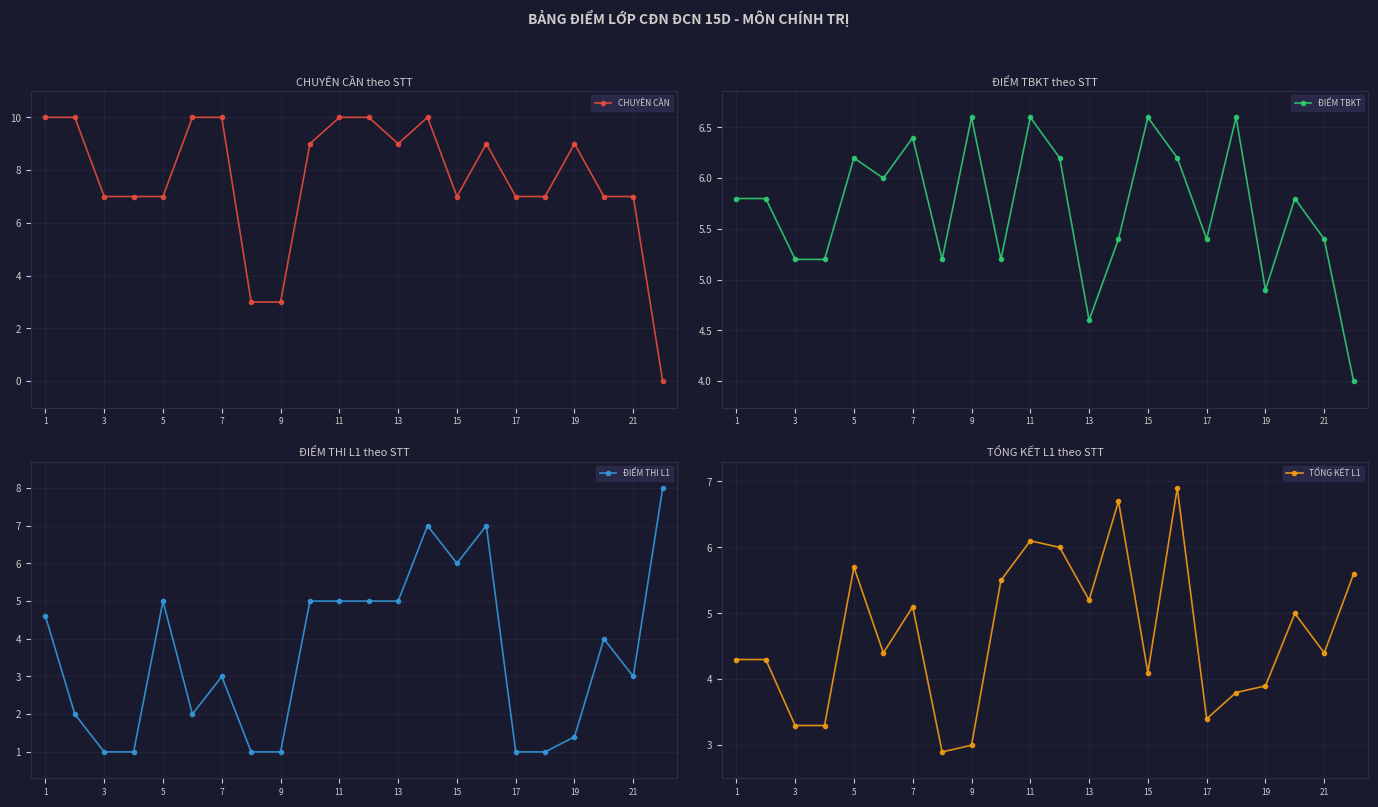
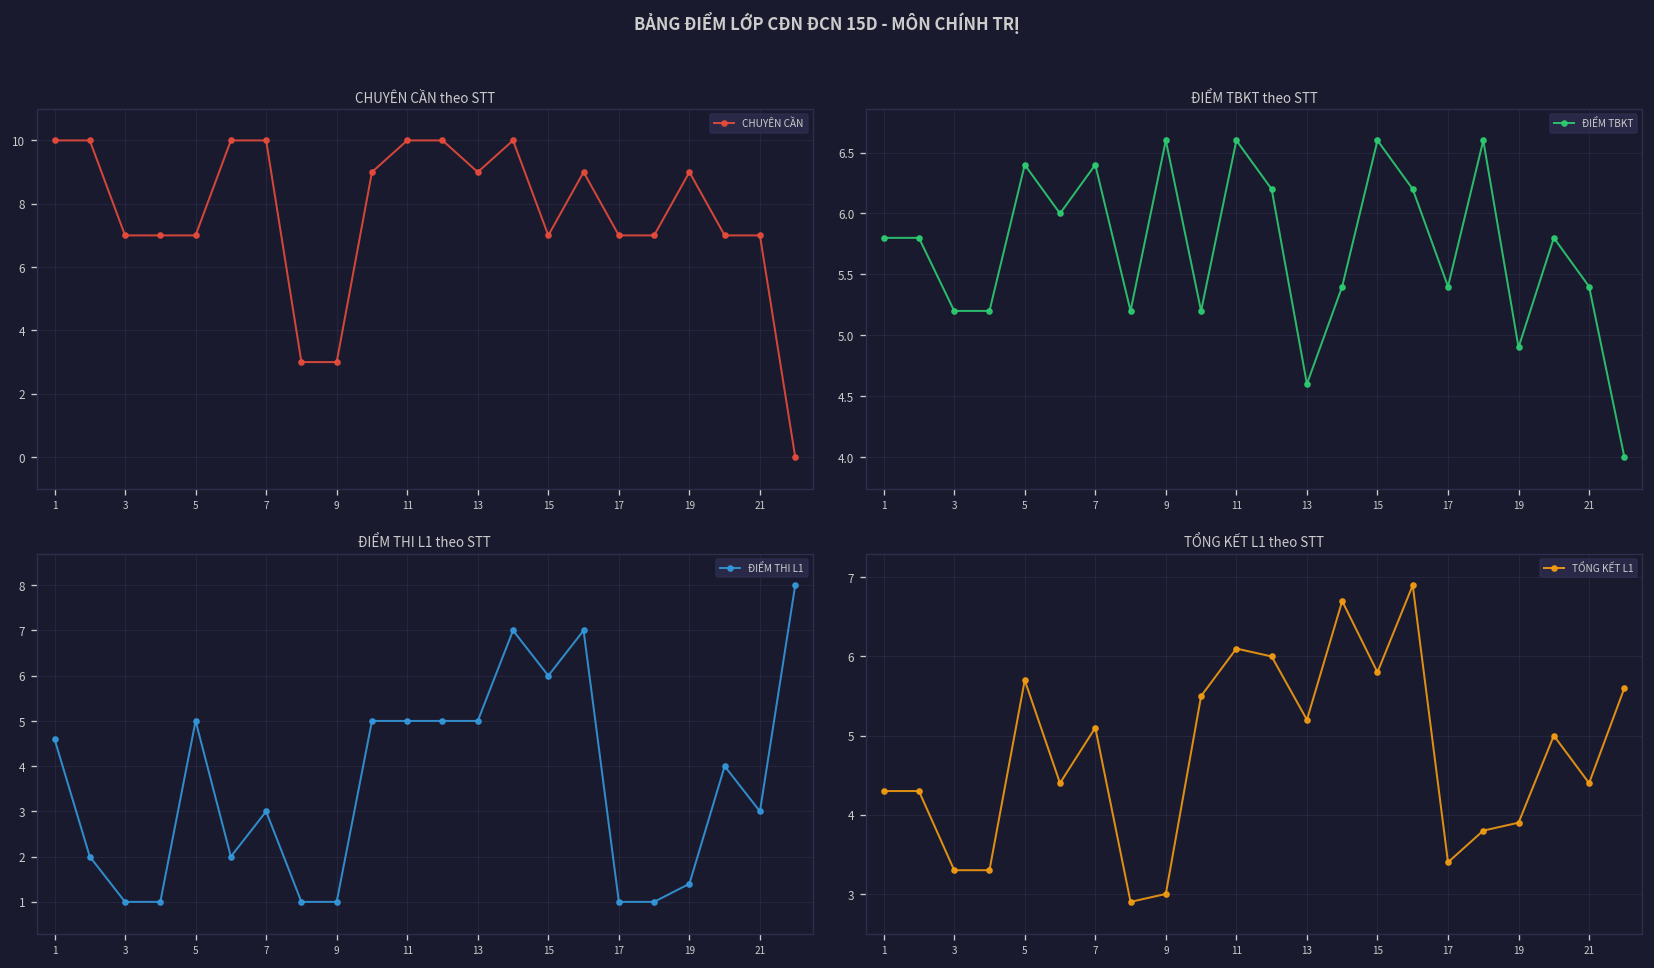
  {
    "CHUYÊN CẦN theo STT": {
      "1": 10.0,
      "3": 7.0,
      "5": 7.0,
      "7": 10.0,
      "9": 3.0,
      "11": 10.0,
      "13": 9.0,
      "15": 7.0,
      "17": 7.0,
      "19": 9.0,
      "21": 7.0
    },
    "ĐIỂM TBKT theo STT": {
      "1": 5.8,
      "3": 5.2,
-     "5": 6.2,
+     "5": 6.4,
      "7": 6.4,
      "9": 6.6,
      "11": 6.6,
      "13": 4.6,
      "15": 6.6,
      "17": 5.4,
      "19": 4.9,
      "21": 5.4
    },
    "ĐIỂM THI L1 theo STT": {
      "1": 4.6,
      "3": 1.0,
      "5": 5.0,
      "7": 3.0,
      "9": 1.0,
      "11": 5.0,
      "13": 5.0,
      "15": 6.0,
      "17": 1.0,
      "19": 1.4,
      "21": 3.0
    },
    "TỔNG KẾT L1 theo STT": {
      "1": 4.3,
      "3": 3.3,
      "5": 5.7,
      "7": 5.1,
      "9": 3.0,
      "11": 6.1,
      "13": 5.2,
-     "15": 4.1,
+     "15": 5.8,
      "17": 3.4,
      "19": 3.9,
      "21": 4.4
    }
  }
